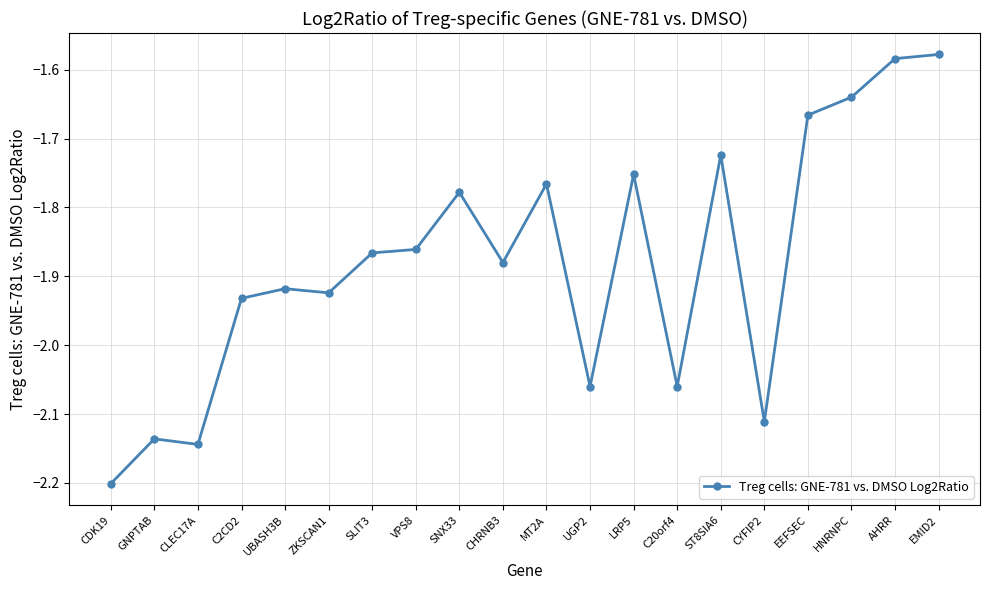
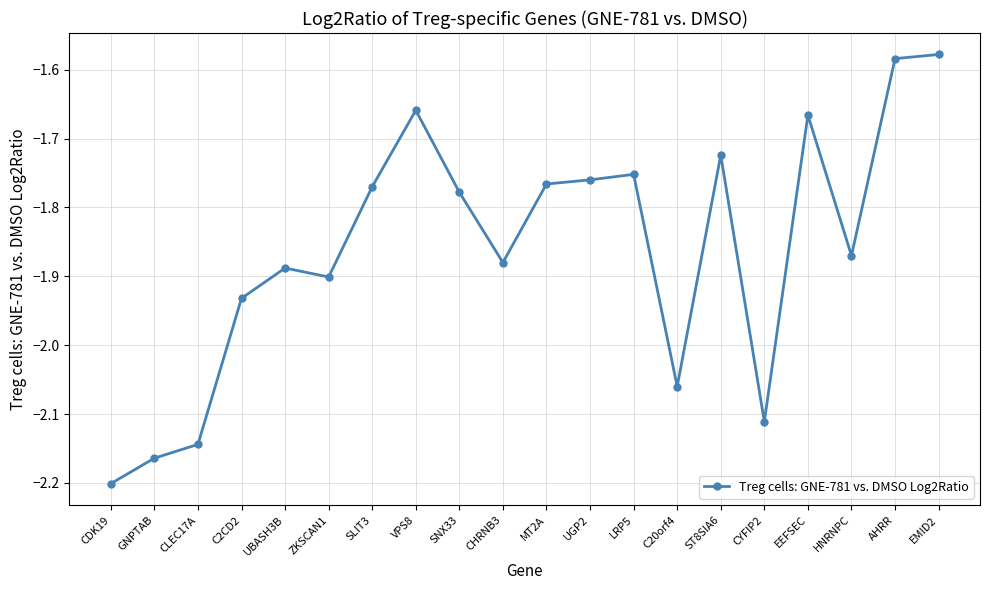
  {
    "CDK19": -2.20,
-   "GNPTAB": -2.14,
+   "GNPTAB": -2.16,
    "CLEC17A": -2.14,
    "C2CD2": -1.93,
-   "UBASH3B": -1.92,
-   "ZKSCAN1": -1.92,
-   "SLIT3": -1.87,
-   "VPS8": -1.86,
+   "UBASH3B": -1.89,
+   "ZKSCAN1": -1.90,
+   "SLIT3": -1.77,
+   "VPS8": -1.66,
    "SNX33": -1.78,
    "CHRNB3": -1.88,
    "MT2A": -1.77,
-   "UGP2": -2.06,
+   "UGP2": -1.76,
    "LRP5": -1.75,
    "C20orf4": -2.06,
    "ST8SIA6": -1.72,
    "CYFIP2": -2.11,
    "EEFSEC": -1.67,
-   "HNRNPC": -1.64,
+   "HNRNPC": -1.87,
    "AHRR": -1.58,
    "EMID2": -1.58
  }
